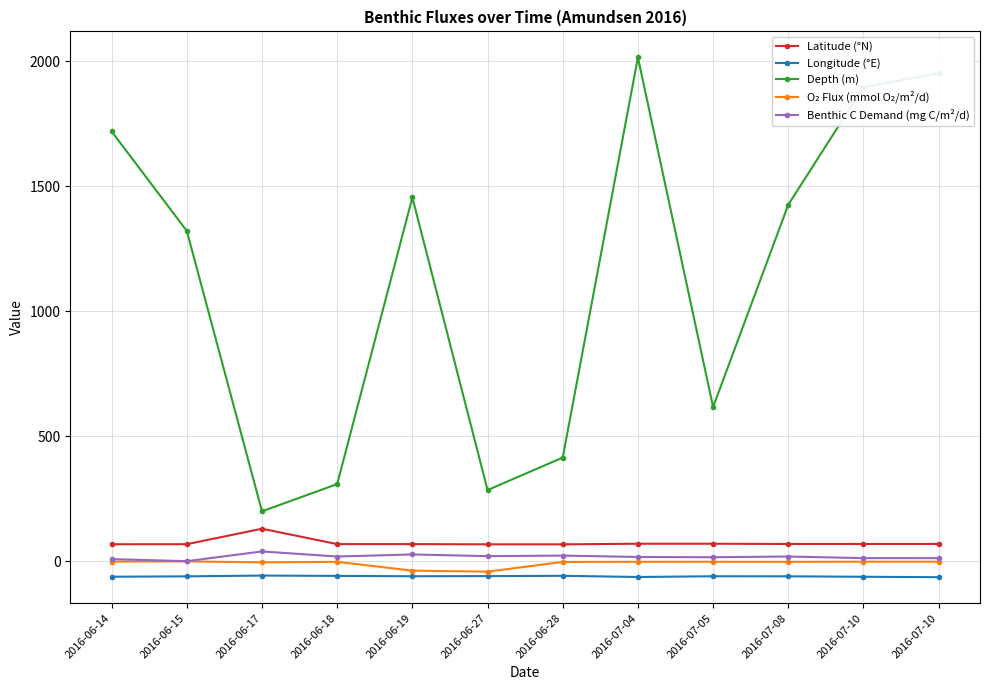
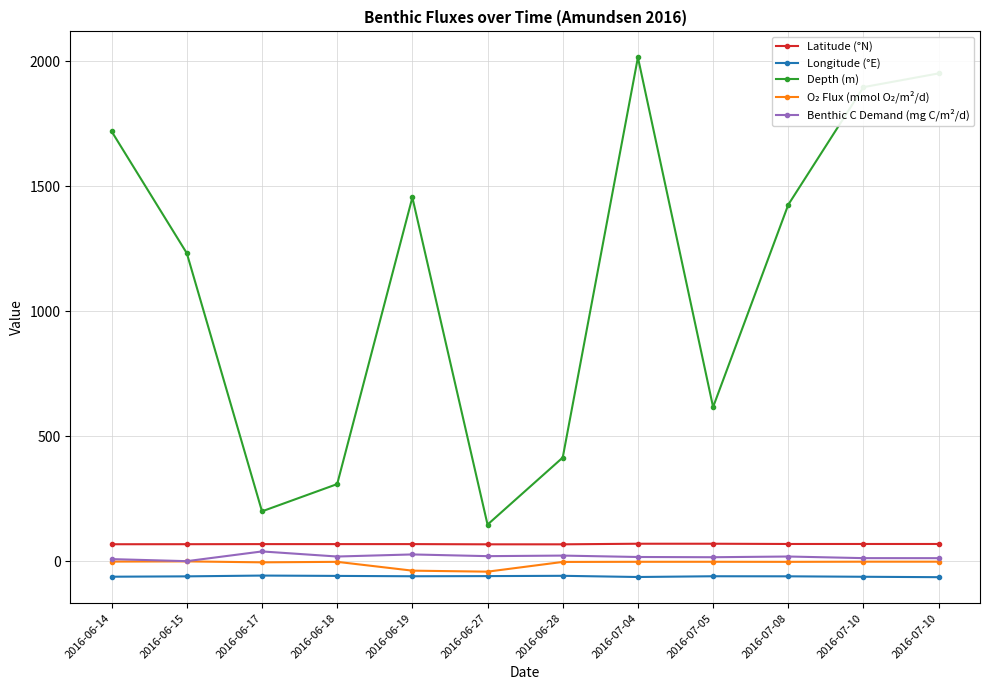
  {
    "Latitude (°N)": {
      "2016-06-14": 70,
      "2016-06-15": 70,
-     "2016-06-17": 130,
+     "2016-06-17": 70,
      "2016-06-18": 70,
      "2016-06-19": 70,
      "2016-06-27": 70,
      "2016-06-28": 70,
      "2016-07-04": 70,
      "2016-07-05": 70,
      "2016-07-08": 70
    },
    "Longitude (°E)": {
      "2016-06-14": -60,
      "2016-06-15": -60,
      "2016-06-17": -60,
      "2016-06-18": -60,
      "2016-06-19": -60,
      "2016-06-27": -60,
      "2016-06-28": -60,
      "2016-07-04": -60,
      "2016-07-05": -60,
      "2016-07-08": -60
    },
    "Depth (m)": {
      "2016-06-14": 1720,
-     "2016-06-15": 1320,
+     "2016-06-15": 1230,
      "2016-06-17": 200,
      "2016-06-18": 310,
      "2016-06-19": 1460,
-     "2016-06-27": 290,
+     "2016-06-27": 150,
      "2016-06-28": 420,
      "2016-07-04": 2020,
      "2016-07-05": 620,
      "2016-07-08": 1430
    },
    "O₂ Flux (mmol O₂/m²/d)": {
      "2016-06-17": 0,
      "2016-06-18": 0,
      "2016-06-19": -40,
      "2016-06-27": -40,
      "2016-06-28": 0,
      "2016-07-04": 0,
      "2016-07-05": 0,
      "2016-07-08": 0
    },
    "Benthic C Demand (mg C/m²/d)": {
      "2016-06-17": 40,
      "2016-06-18": 20,
      "2016-06-19": 30,
      "2016-06-27": 20,
      "2016-06-28": 20,
      "2016-07-04": 20,
      "2016-07-05": 20,
      "2016-07-08": 20
    }
  }
